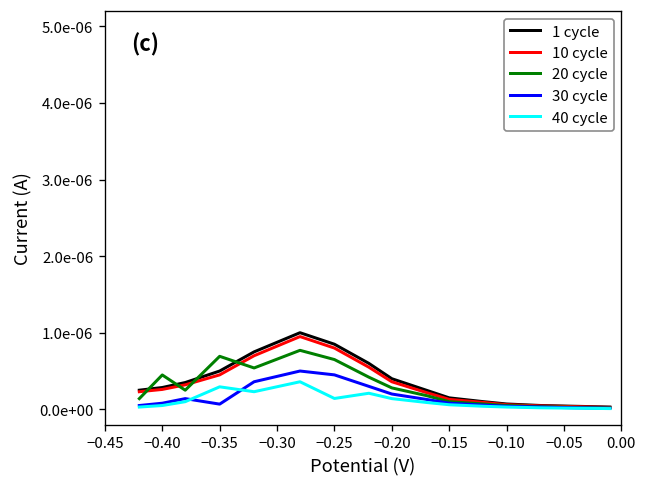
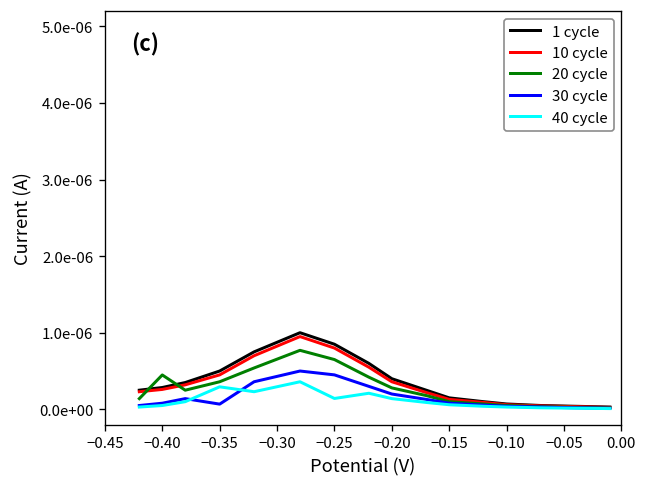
  {
    "1 cycle": {
      "−0.35": 0.0000005,
      "−0.25": 0.0000009,
      "−0.20": 0.0000004
    },
    "10 cycle": {
      "−0.35": 0.0000005,
      "−0.25": 0.0000008,
      "−0.20": 0.0000004
    },
    "20 cycle": {
      "−0.40": 0.0000004,
-     "−0.35": 0.0000007,
+     "−0.35": 0.0000004,
      "−0.25": 0.0000007,
      "−0.20": 0.0000003
    },
    "30 cycle": {
      "−0.35": 0.0000001,
      "−0.25": 0.0000005,
      "−0.20": 0.0000002
    },
    "40 cycle": {
      "−0.35": 0.0000003,
      "−0.25": 0.0000001,
      "−0.20": 0.0000001
    }
  }
